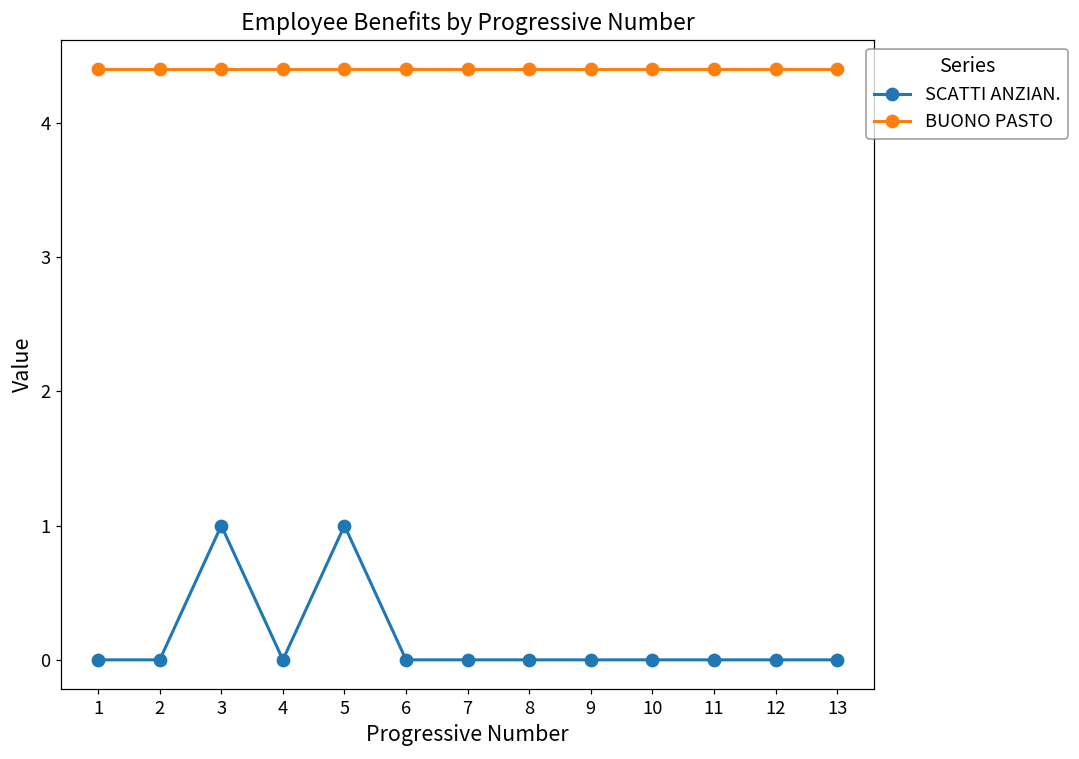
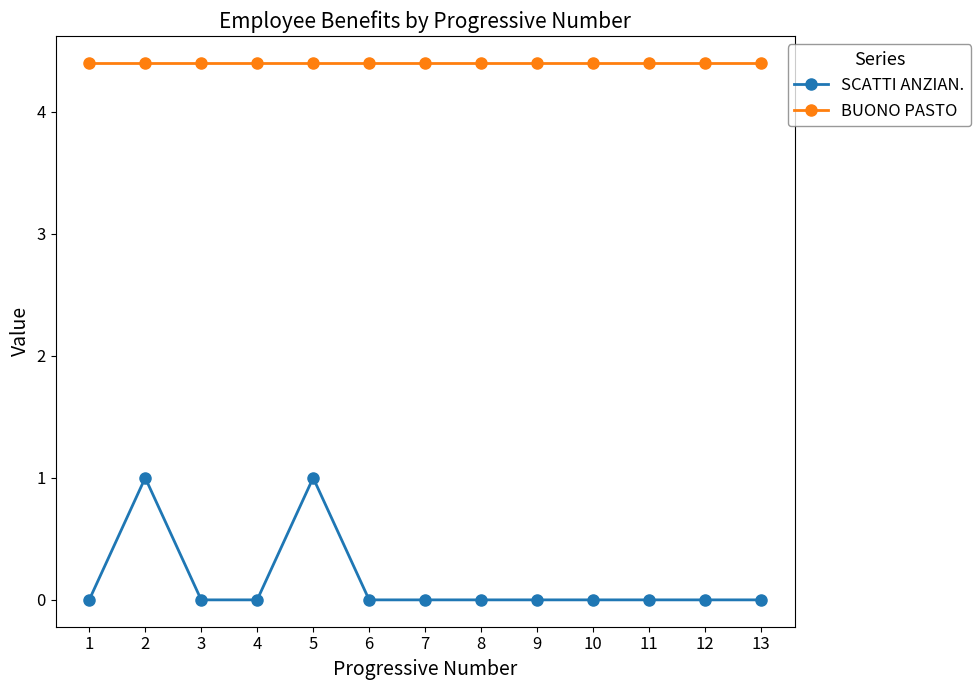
  {
    "SCATTI ANZIAN.": {
      "1": 0,
-     "2": 0,
-     "3": 1,
+     "2": 1,
+     "3": 0,
      "4": 0,
      "5": 1,
      "6": 0,
      "7": 0,
      "8": 0,
      "9": 0,
      "10": 0,
      "11": 0,
      "12": 0,
      "13": 0
    },
    "BUONO PASTO": {
      "1": 4.40,
      "2": 4.40,
      "3": 4.40,
      "4": 4.40,
      "5": 4.40,
      "6": 4.40,
      "7": 4.40,
      "8": 4.40,
      "9": 4.40,
      "10": 4.40,
      "11": 4.40,
      "12": 4.40,
      "13": 4.40
    }
  }
